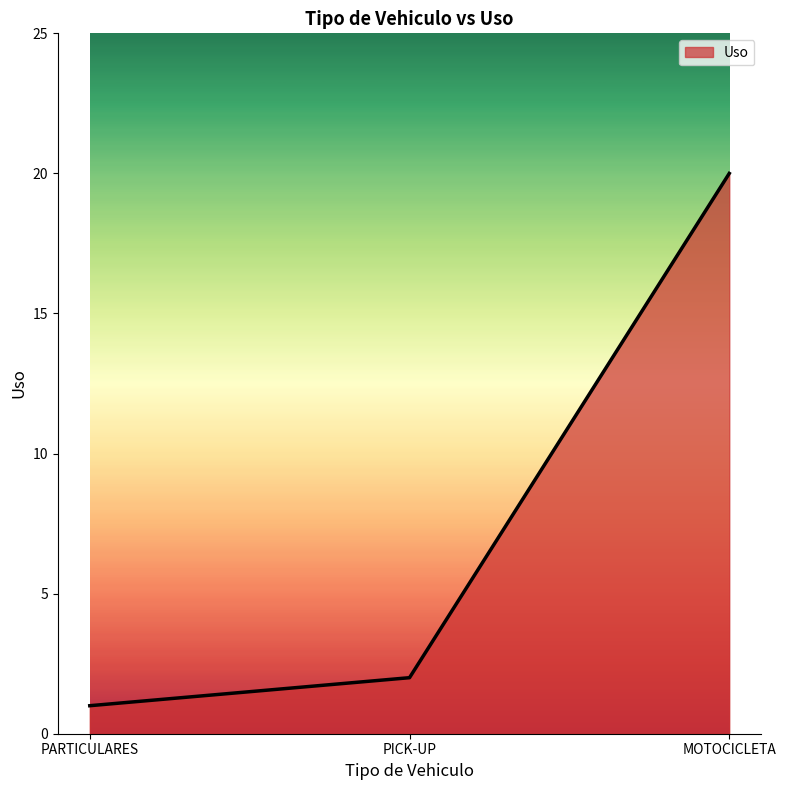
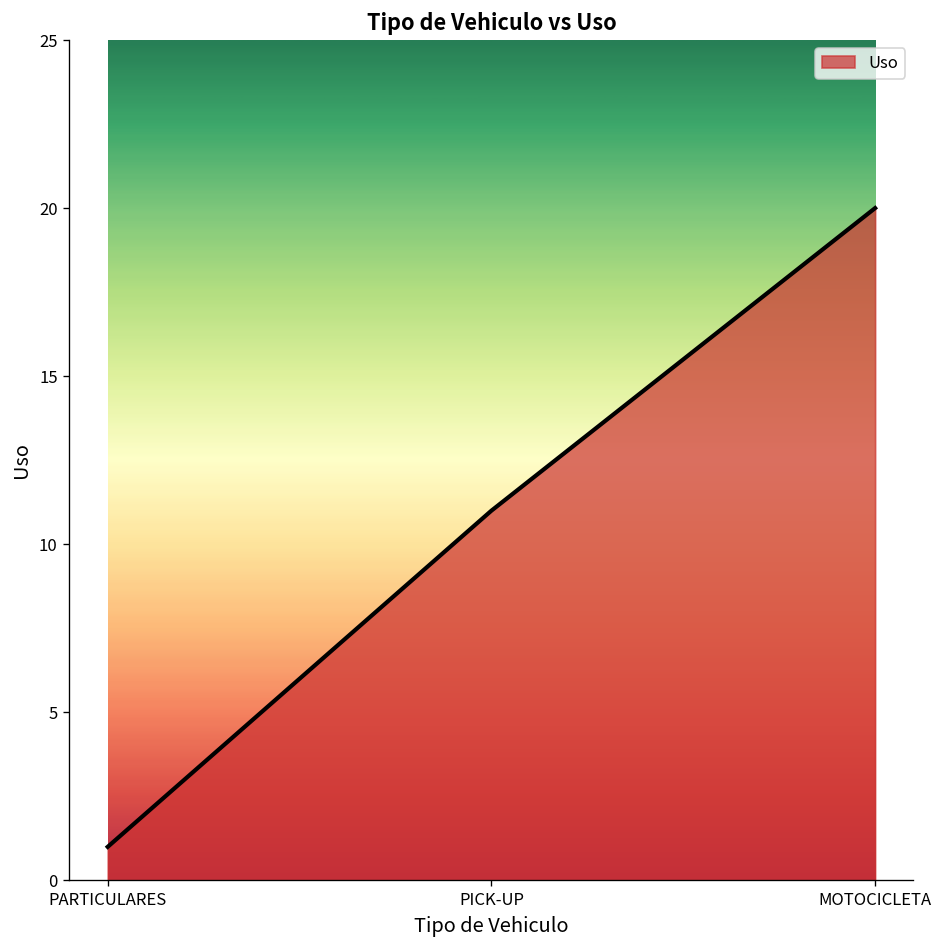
  {
    "PARTICULARES": 1,
-   "PICK-UP": 2,
+   "PICK-UP": 11,
    "MOTOCICLETA": 20
  }
